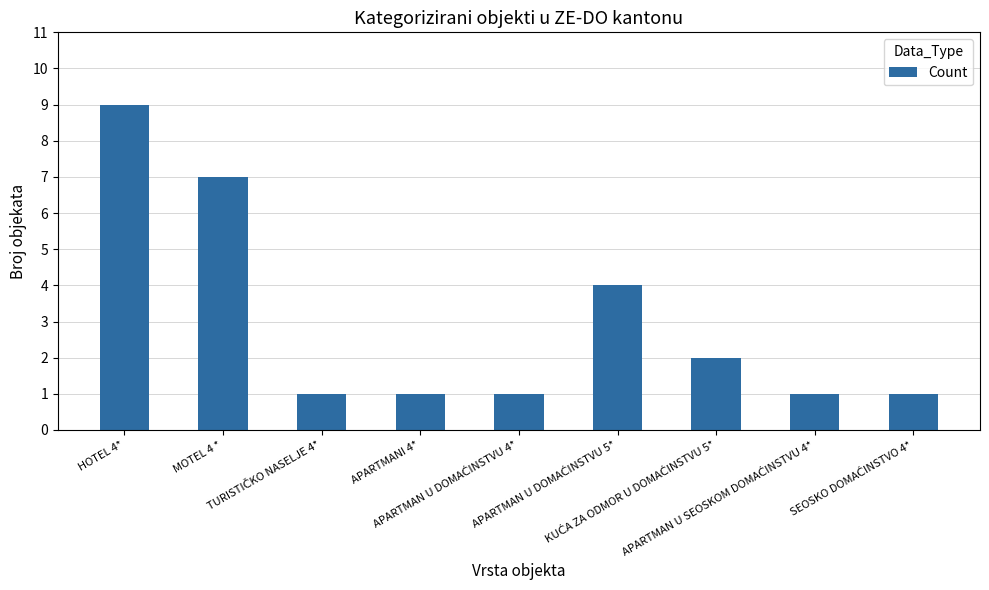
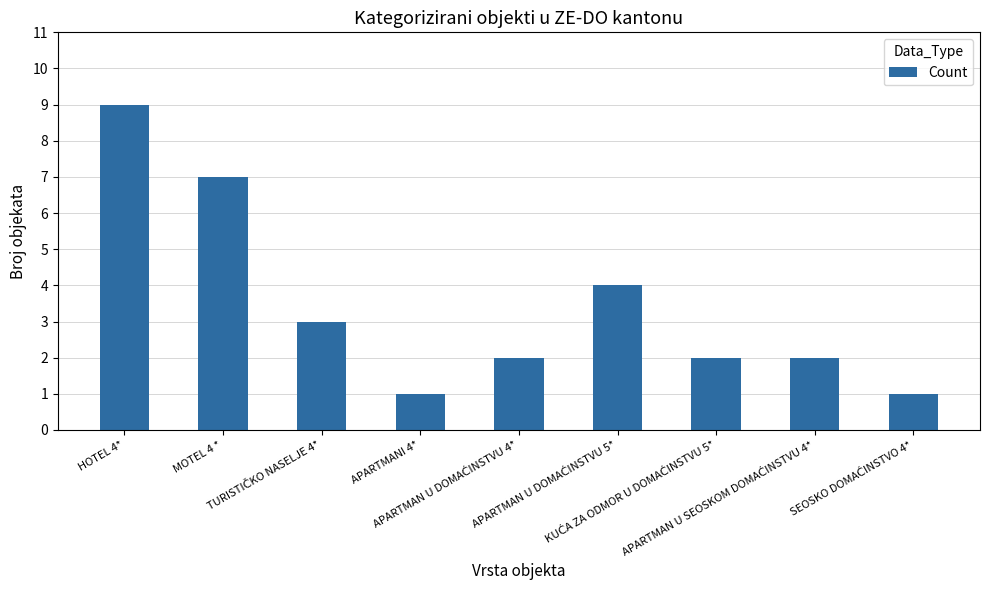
  {
    "HOTEL 4*": 9,
    "MOTEL 4 *": 7,
-   "TURISTIČKO NASELJE 4*": 1,
+   "TURISTIČKO NASELJE 4*": 3,
    "APARTMANI 4*": 1,
-   "APARTMAN U DOMAĆINSTVU 4*": 1,
+   "APARTMAN U DOMAĆINSTVU 4*": 2,
    "APARTMAN U DOMAĆINSTVU 5*": 4,
    "KUĆA ZA ODMOR U DOMAĆINSTVU 5*": 2,
-   "APARTMAN U SEOSKOM DOMAĆINSTVU 4*": 1,
+   "APARTMAN U SEOSKOM DOMAĆINSTVU 4*": 2,
    "SEOSKO DOMAĆINSTVO 4*": 1
  }
